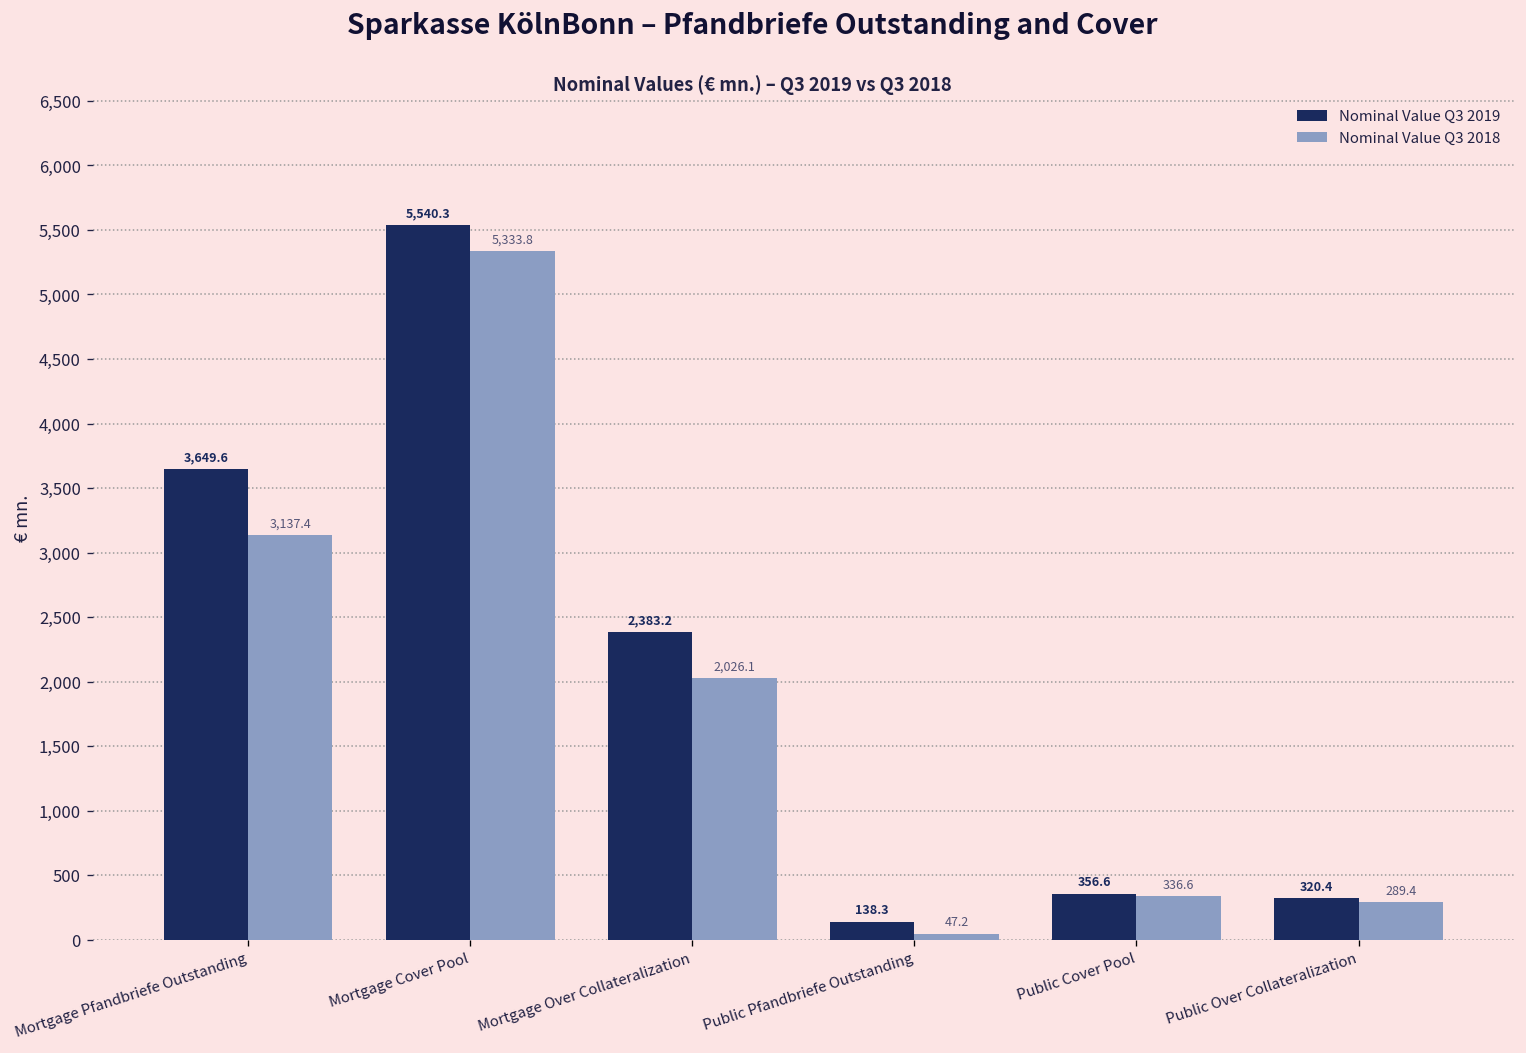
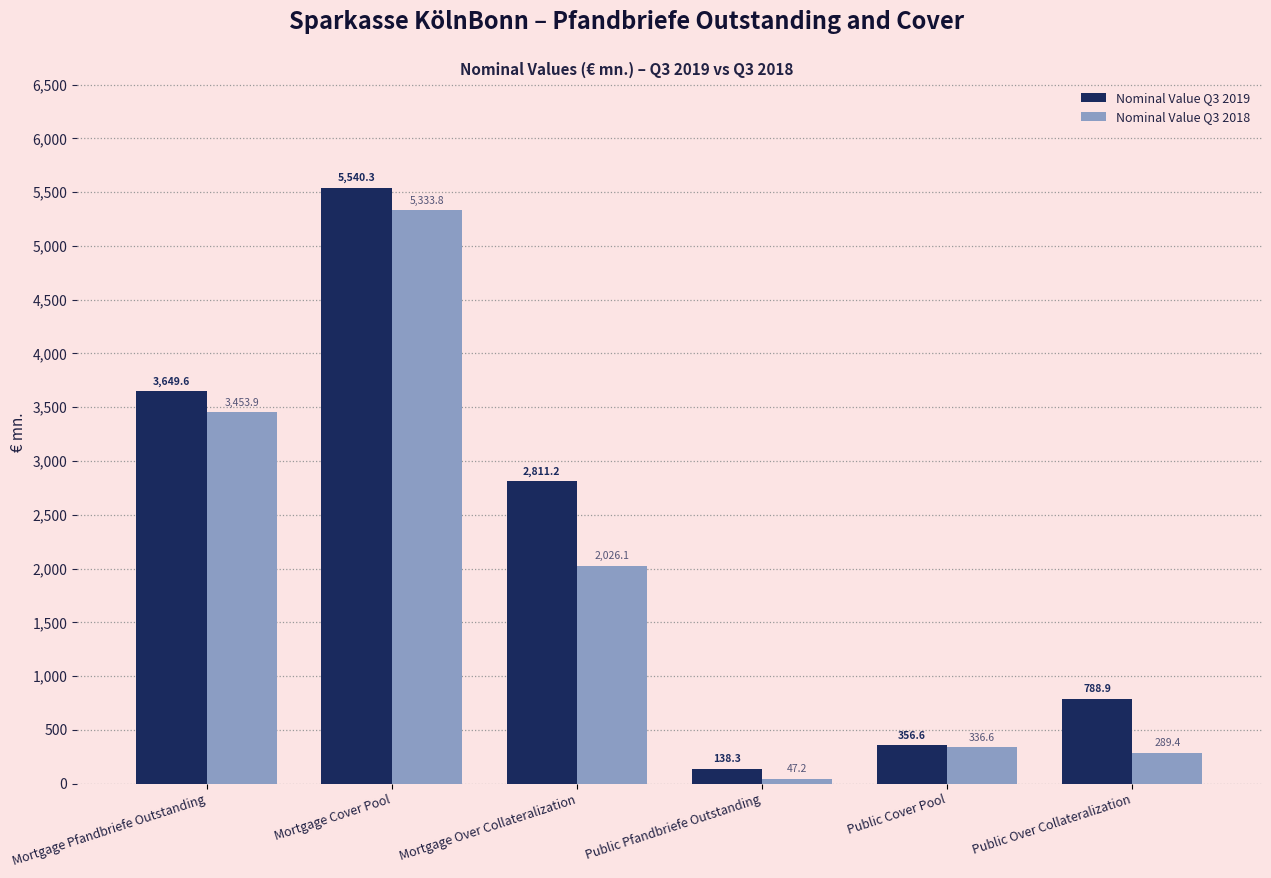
  {
    "Nominal Value Q3 2019": {
      "Mortgage Pfandbriefe Outstanding": "3,649.6",
      "Mortgage Cover Pool": "5,540.3",
-     "Mortgage Over Collateralization": "2,383.2",
+     "Mortgage Over Collateralization": "2,811.2",
      "Public Pfandbriefe Outstanding": "138.3",
      "Public Cover Pool": "356.6",
-     "Public Over Collateralization": "320.4"
+     "Public Over Collateralization": "788.9"
    },
    "Nominal Value Q3 2018": {
-     "Mortgage Pfandbriefe Outstanding": "3,137.4",
+     "Mortgage Pfandbriefe Outstanding": "3,453.9",
      "Mortgage Cover Pool": "5,333.8",
      "Mortgage Over Collateralization": "2,026.1",
      "Public Pfandbriefe Outstanding": "47.2",
      "Public Cover Pool": "336.6",
      "Public Over Collateralization": "289.4"
    }
  }
